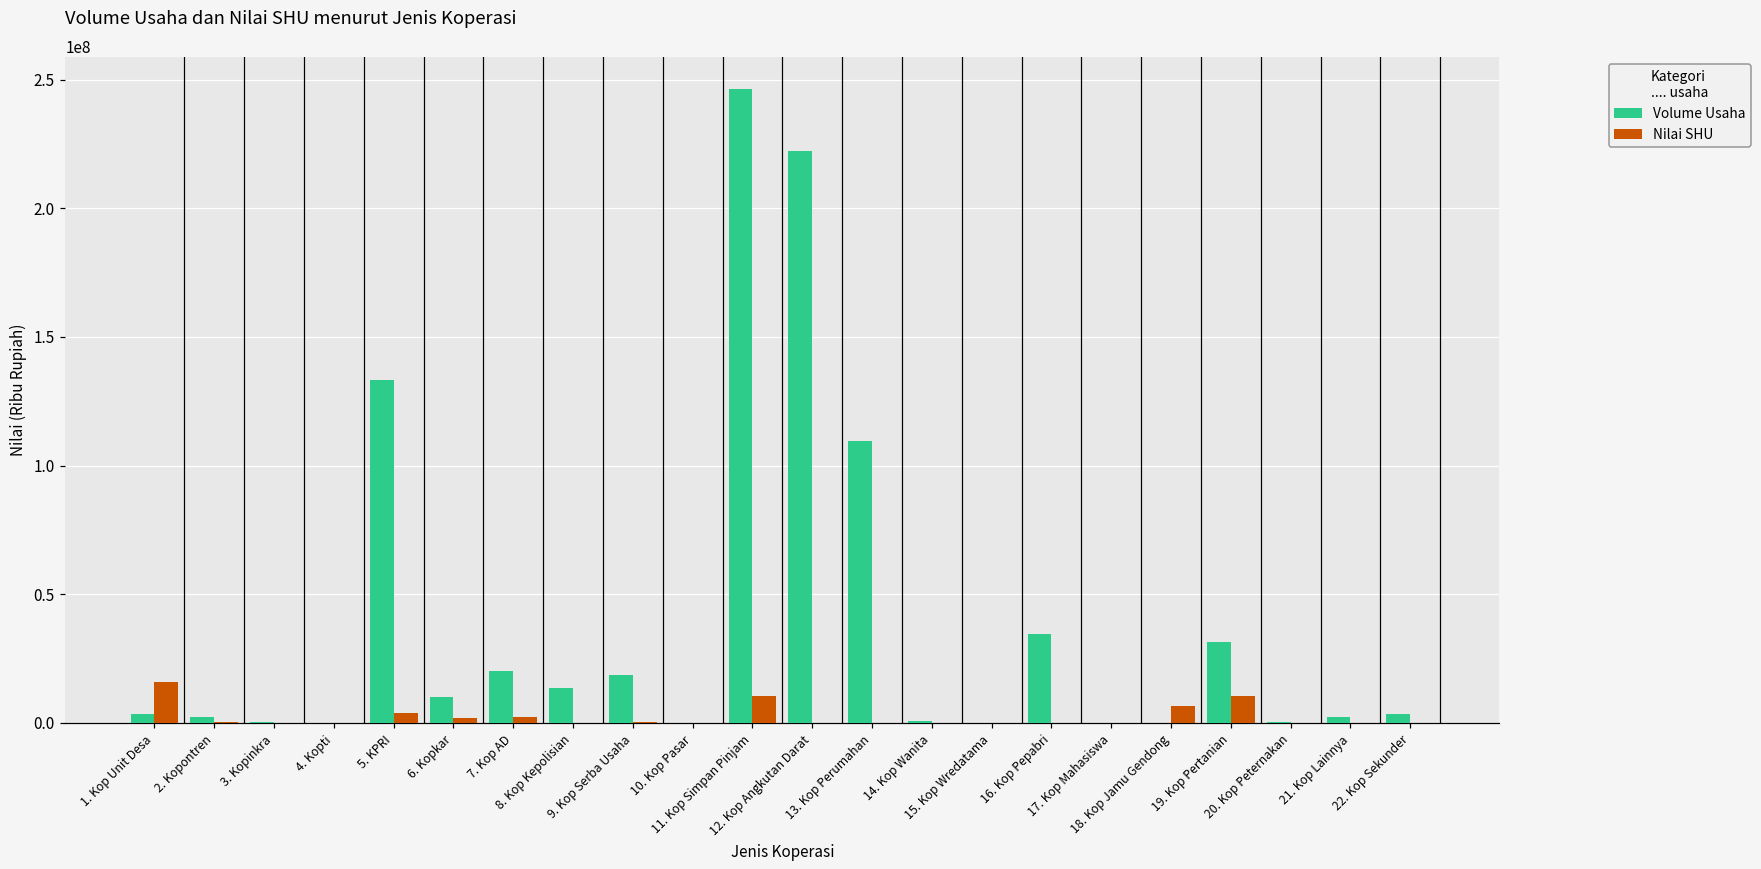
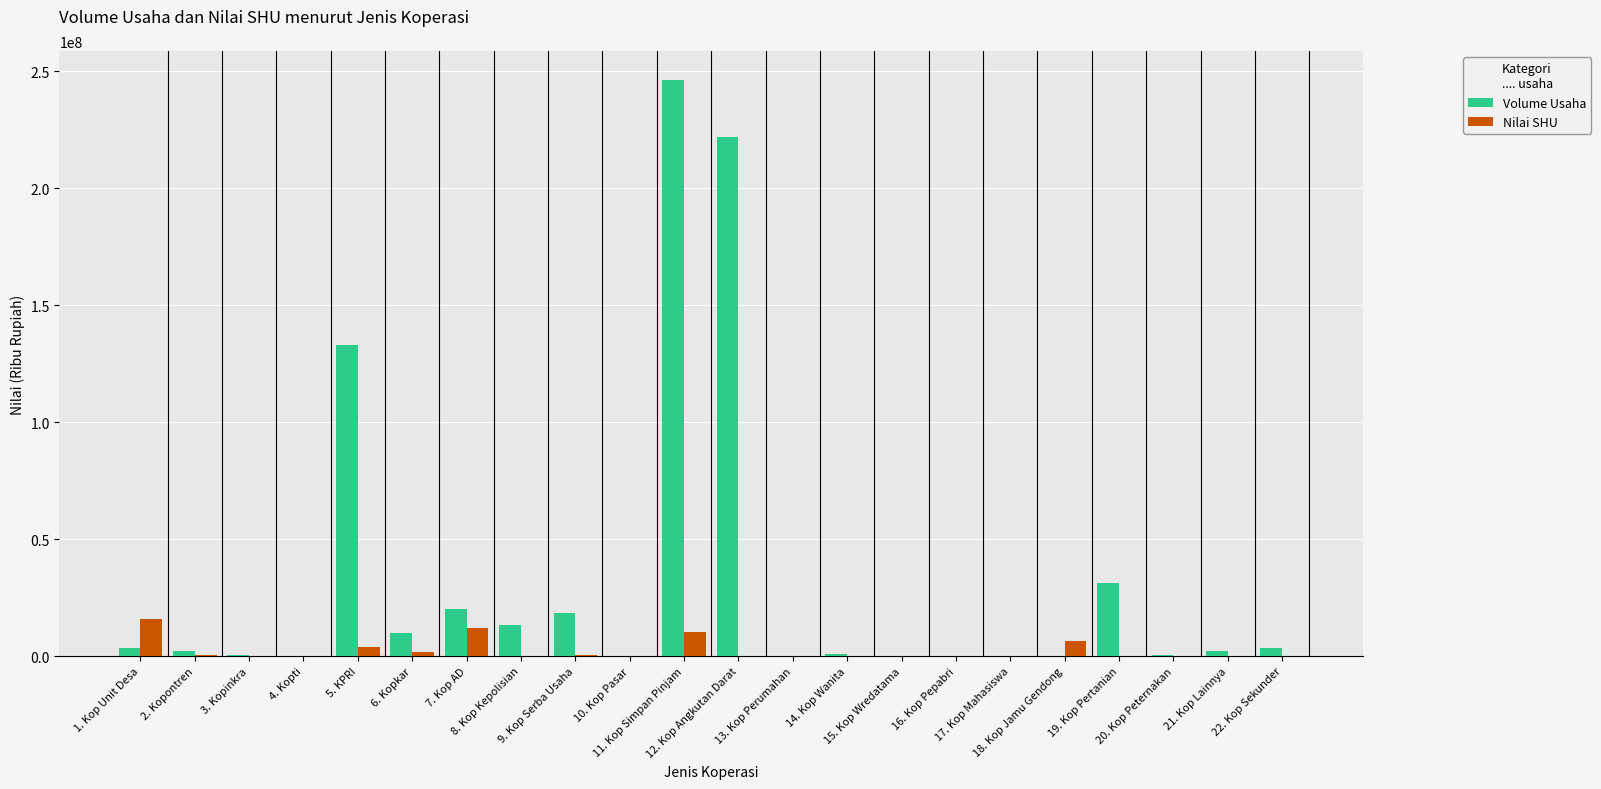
  {
    "Volume Usaha": {
      "1. Kop Unit Desa": 3000000,
      "2. Kopontren": 2000000,
      "5. KPRI": 133000000,
      "6. Kopkar": 10000000,
      "7. Kop AD": 20000000,
      "8. Kop Kepolisian": 14000000,
      "9. Kop Serba Usaha": 19000000,
      "10. Kop Pasar": 0,
      "11. Kop Simpan Pinjam": 246000000,
      "12. Kop Angkutan Darat": 222000000,
-     "13. Kop Perumahan": 110000000,
-     "16. Kop Pepabri": 35000000,
+     "13. Kop Perumahan": 0,
+     "16. Kop Pepabri": 0,
      "18. Kop Jamu Gendong": 0,
      "19. Kop Pertanian": 31000000,
      "21. Kop Lainnya": 2000000,
      "22. Kop Sekunder": 4000000
    },
    "Nilai SHU": {
      "1. Kop Unit Desa": 16000000,
      "5. KPRI": 4000000,
      "6. Kopkar": 2000000,
-     "7. Kop AD": 2000000,
+     "7. Kop AD": 12000000,
      "10. Kop Pasar": 0,
      "11. Kop Simpan Pinjam": 10000000,
      "12. Kop Angkutan Darat": 0,
      "18. Kop Jamu Gendong": 7000000,
-     "19. Kop Pertanian": 10000000
+     "19. Kop Pertanian": 0
    }
  }
